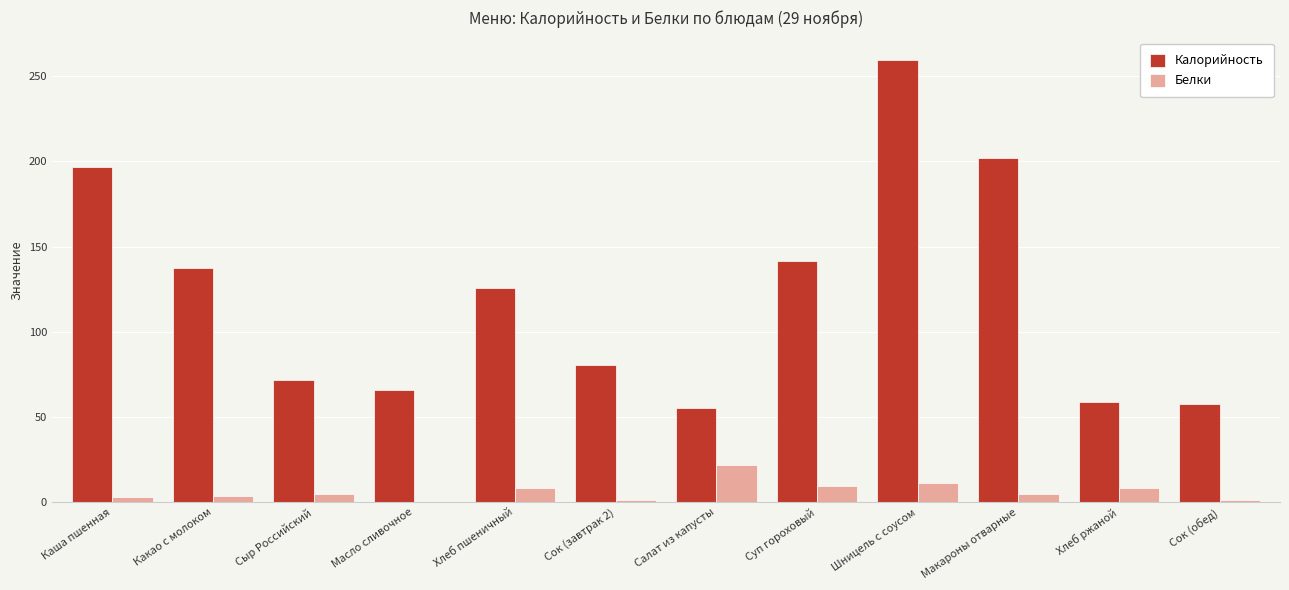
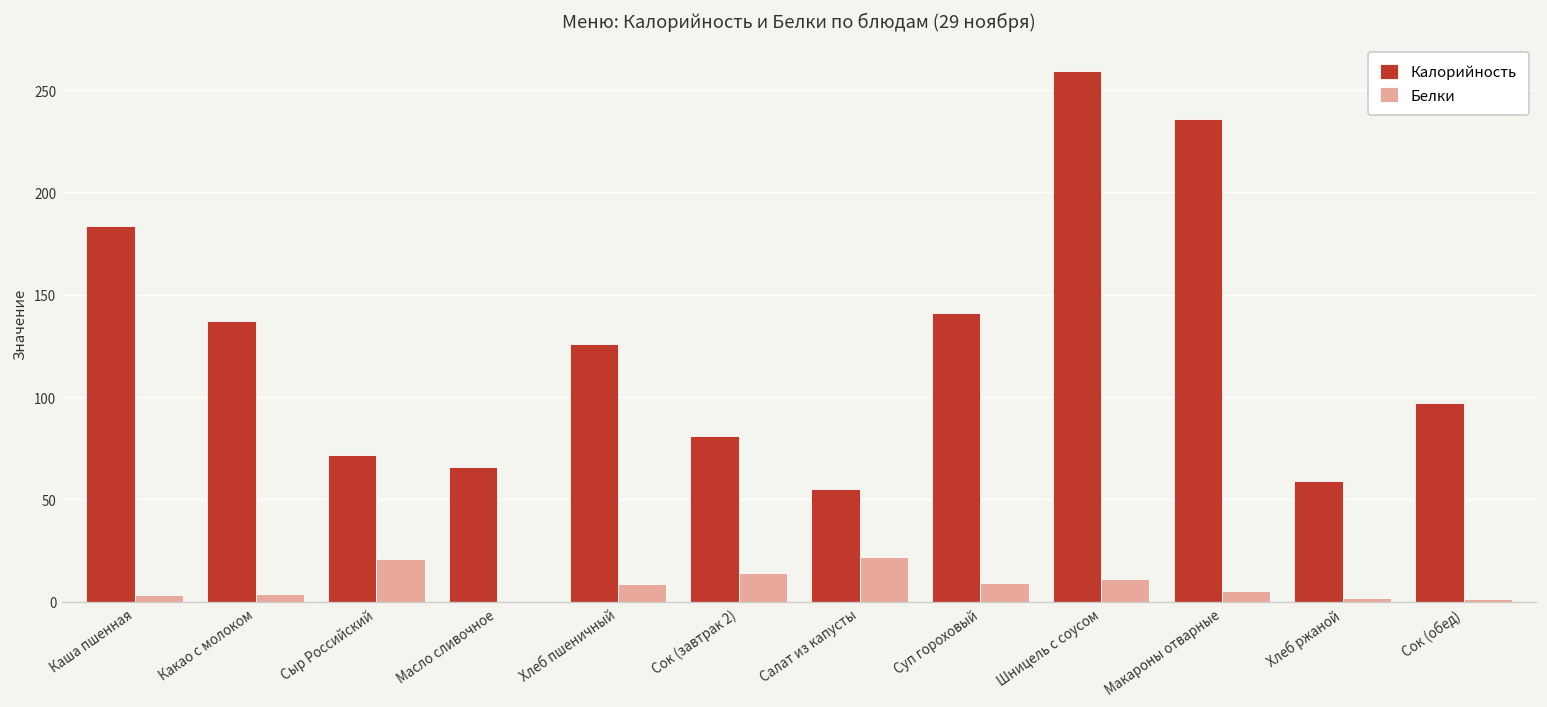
  {
    "Калорийность": {
-     "Каша пшенная": 197,
+     "Каша пшенная": 183,
      "Какао с молоком": 137,
      "Сыр Российский": 72,
      "Масло сливочное": 66,
      "Хлеб пшеничный": 126,
      "Сок (завтрак 2)": 81,
      "Салат из капусты": 55,
      "Суп гороховый": 141,
      "Шницель с соусом": 260,
-     "Макароны отварные": 202,
+     "Макароны отварные": 236,
      "Хлеб ржаной": 59,
-     "Сок (обед)": 58
+     "Сок (обед)": 97
    },
    "Белки": {
      "Каша пшенная": 3,
      "Какао с молоком": 4,
-     "Сыр Российский": 5,
+     "Сыр Российский": 21,
      "Хлеб пшеничный": 9,
-     "Сок (завтрак 2)": 2,
+     "Сок (завтрак 2)": 14,
      "Салат из капусты": 22,
      "Суп гороховый": 9,
      "Шницель с соусом": 11,
      "Макароны отварные": 5,
-     "Хлеб ржаной": 8,
+     "Хлеб ржаной": 2,
      "Сок (обед)": 2
    }
  }
